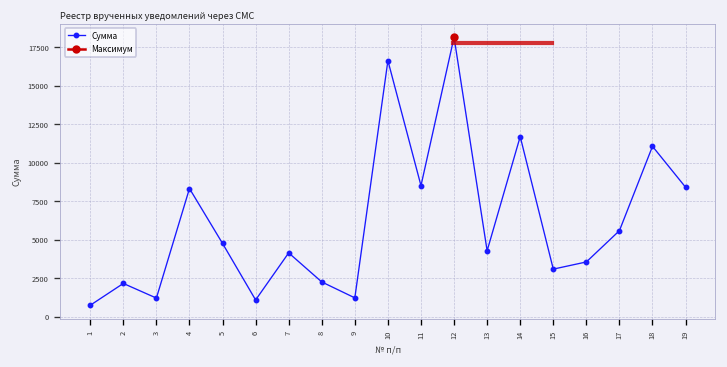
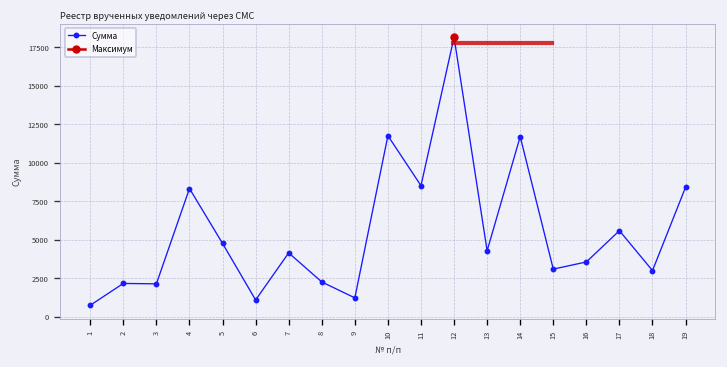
  {
    "Сумма": {
      "1": 800,
      "2": 2200,
-     "3": 1200,
+     "3": 2100,
      "4": 8300,
      "5": 4800,
      "6": 1100,
      "7": 4200,
      "8": 2300,
      "9": 1200,
-     "10": 16600,
+     "10": 11800,
      "11": 8500,
      "13": 4300,
      "14": 11700,
      "15": 3100,
      "16": 3600,
      "17": 5600,
-     "18": 11100,
+     "18": 3000,
      "19": 8400
    }
  }
